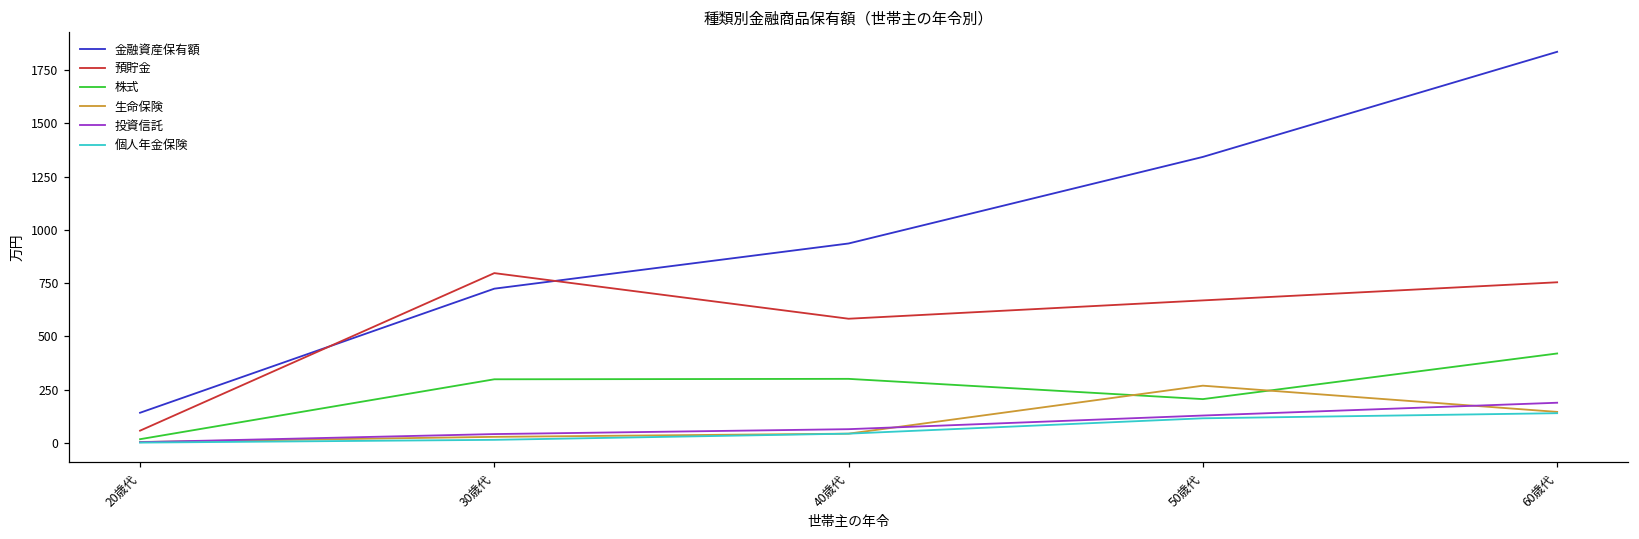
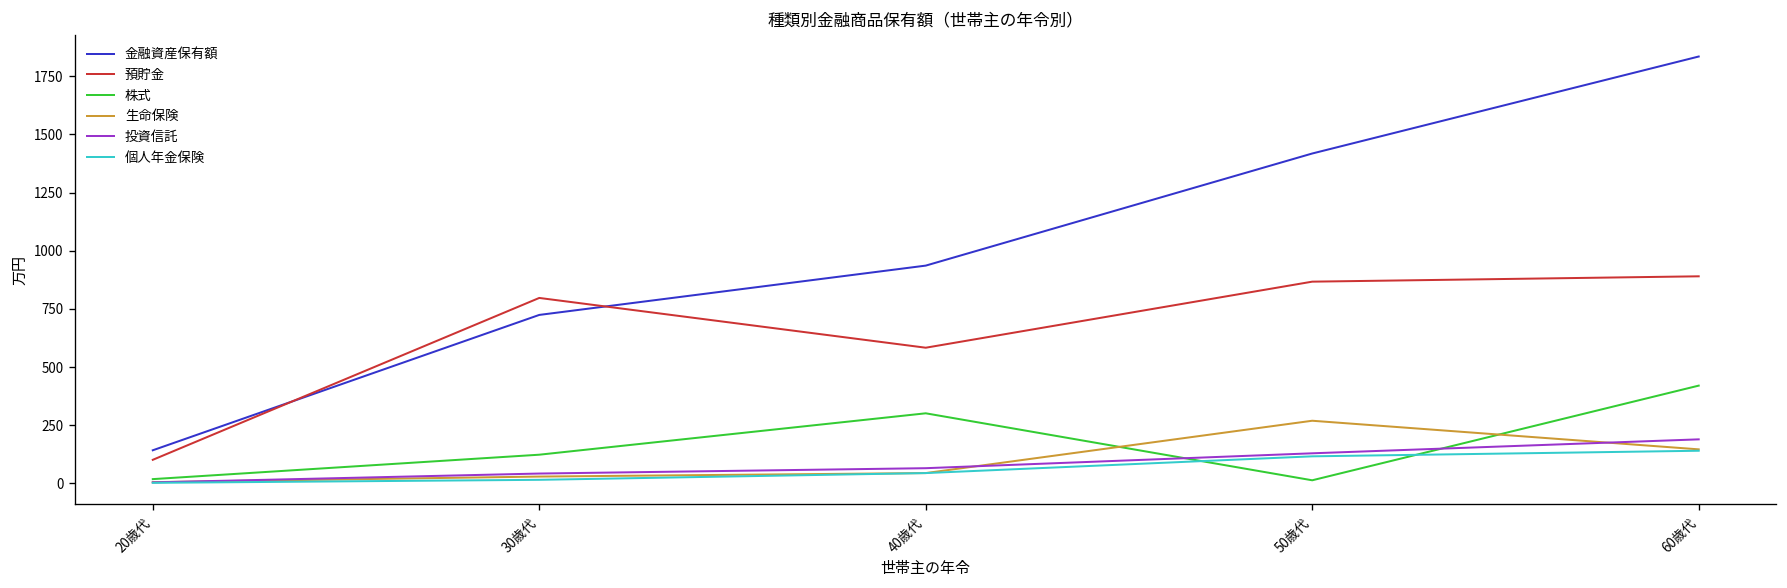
  {
    "金融資産保有額": {
      "20歳代": 140,
      "30歳代": 720,
      "40歳代": 940,
-     "50歳代": 1340,
+     "50歳代": 1420,
      "60歳代": 1840
    },
    "預貯金": {
-     "20歳代": 60,
+     "20歳代": 100,
      "30歳代": 800,
      "40歳代": 580,
-     "50歳代": 670,
-     "60歳代": 750
+     "50歳代": 870,
+     "60歳代": 890
    },
    "株式": {
-     "30歳代": 300,
+     "30歳代": 120,
      "40歳代": 300,
-     "50歳代": 210,
+     "50歳代": 10,
      "60歳代": 420
    },
    "生命保険": {
      "50歳代": 270
    },
    "投資信託": {
      "40歳代": 70,
      "60歳代": 190
    },
    "個人年金保険": {
      "30歳代": 20
    }
  }
